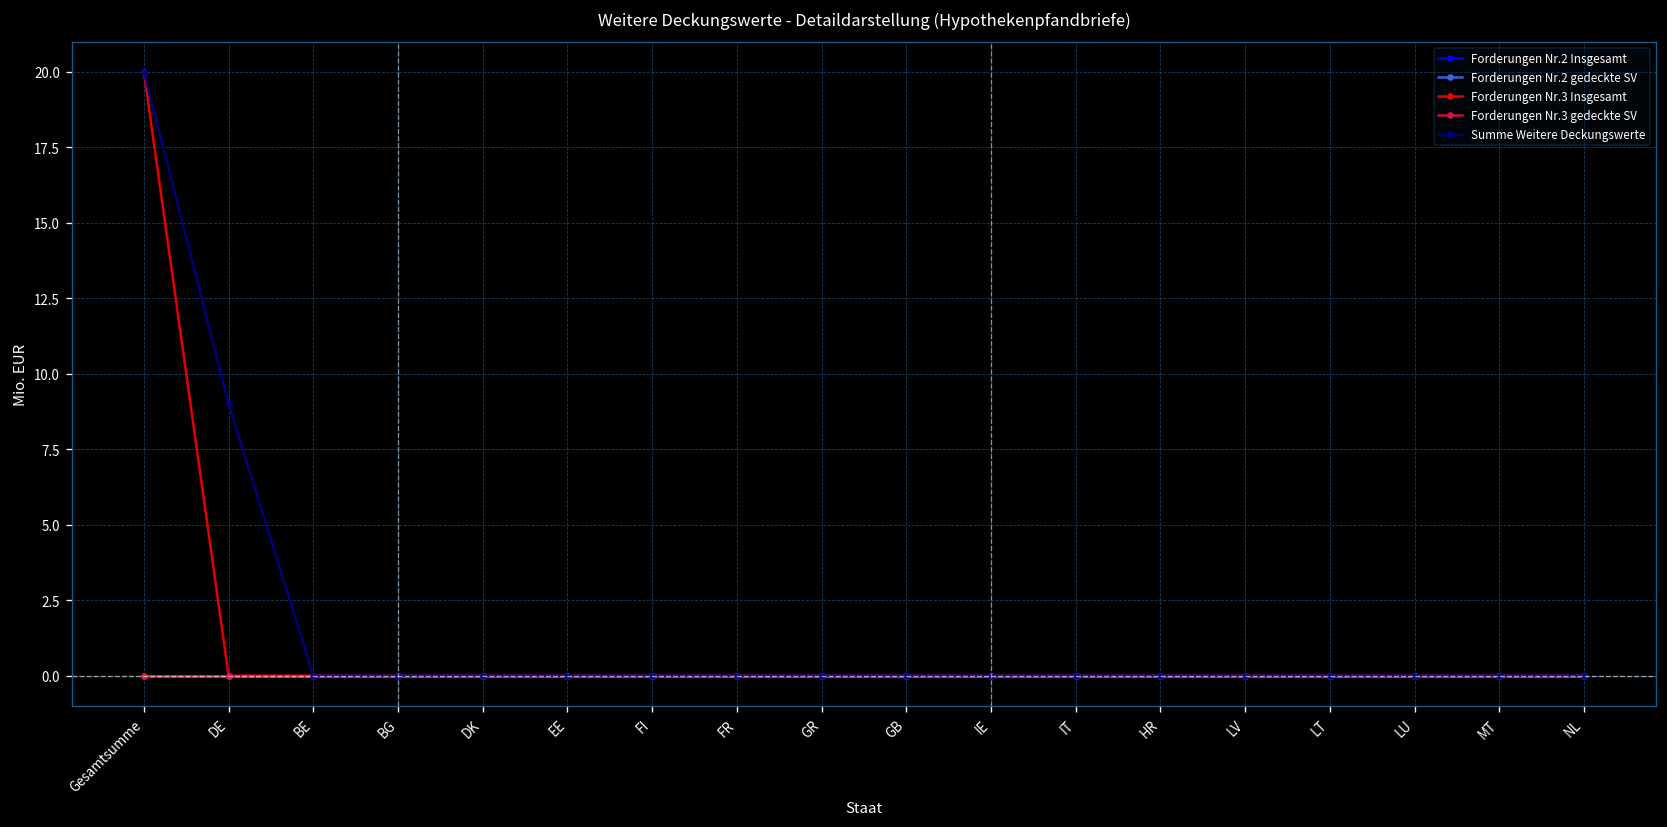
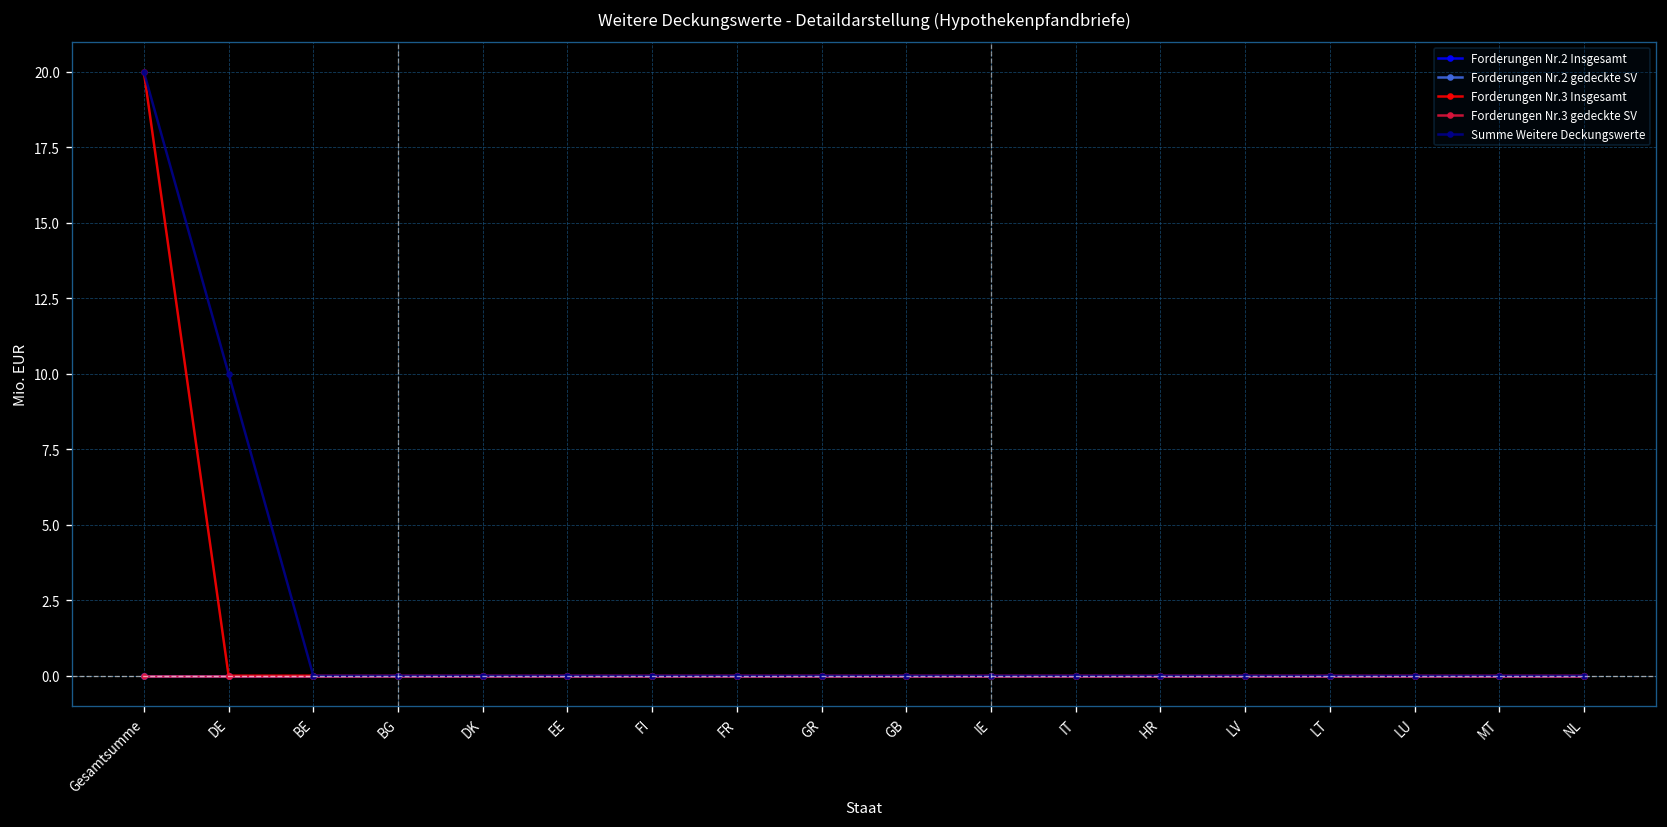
  {
    "Forderungen Nr.3 gedeckte SV": {
      "Gesamtsumme": 0
    },
    "Summe Weitere Deckungswerte": {
-     "DE": 9
+     "DE": 10
    }
  }
